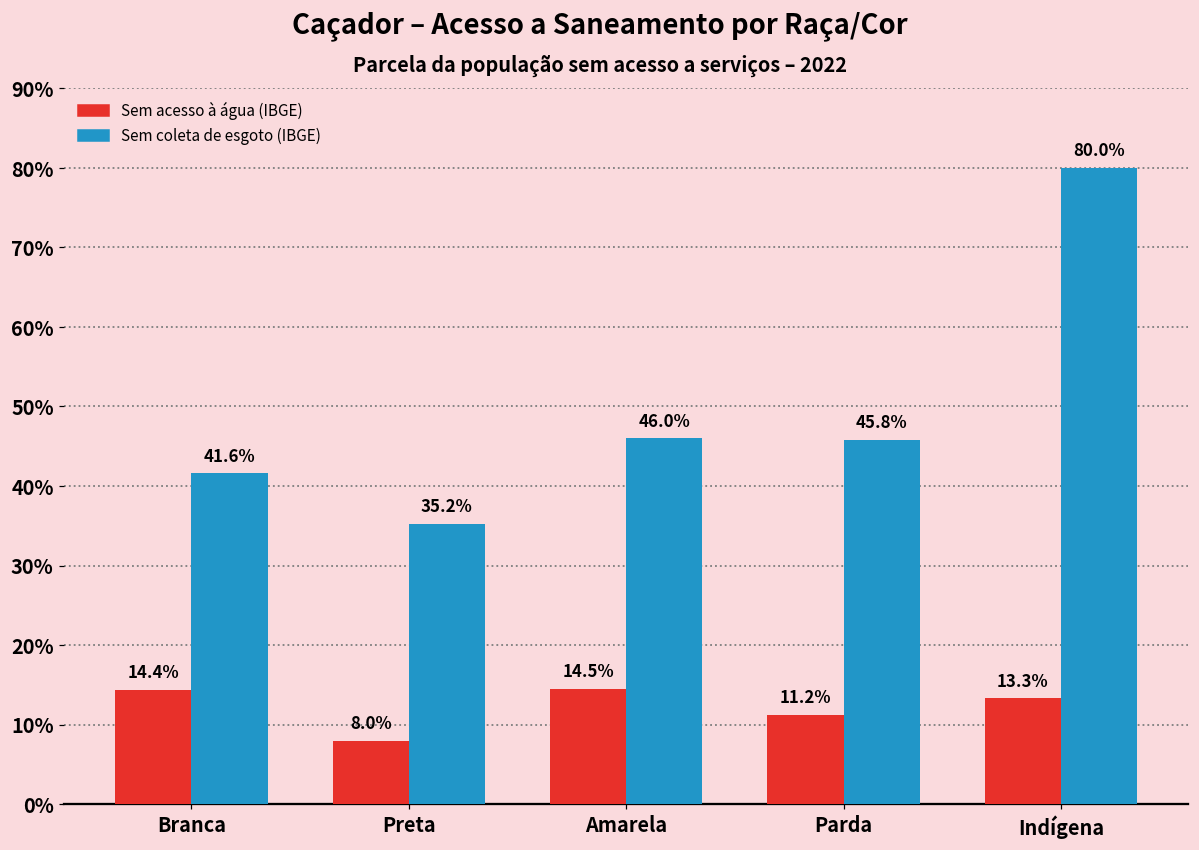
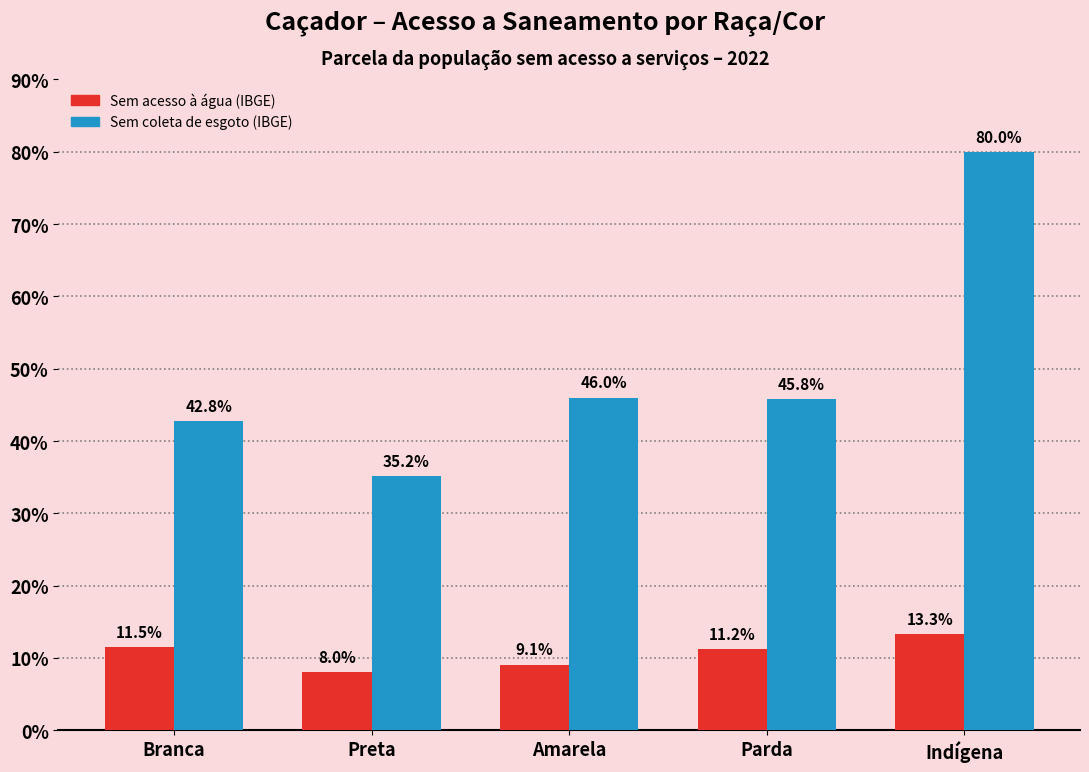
  {
    "Sem acesso à água (IBGE)": {
-     "Branca": "14.4%",
+     "Branca": "11.5%",
      "Preta": "8.0%",
-     "Amarela": "14.5%",
+     "Amarela": "9.1%",
      "Parda": "11.2%",
      "Indígena": "13.3%"
    },
    "Sem coleta de esgoto (IBGE)": {
-     "Branca": "41.6%",
+     "Branca": "42.8%",
      "Preta": "35.2%",
      "Amarela": "46.0%",
      "Parda": "45.8%",
      "Indígena": "80.0%"
    }
  }
